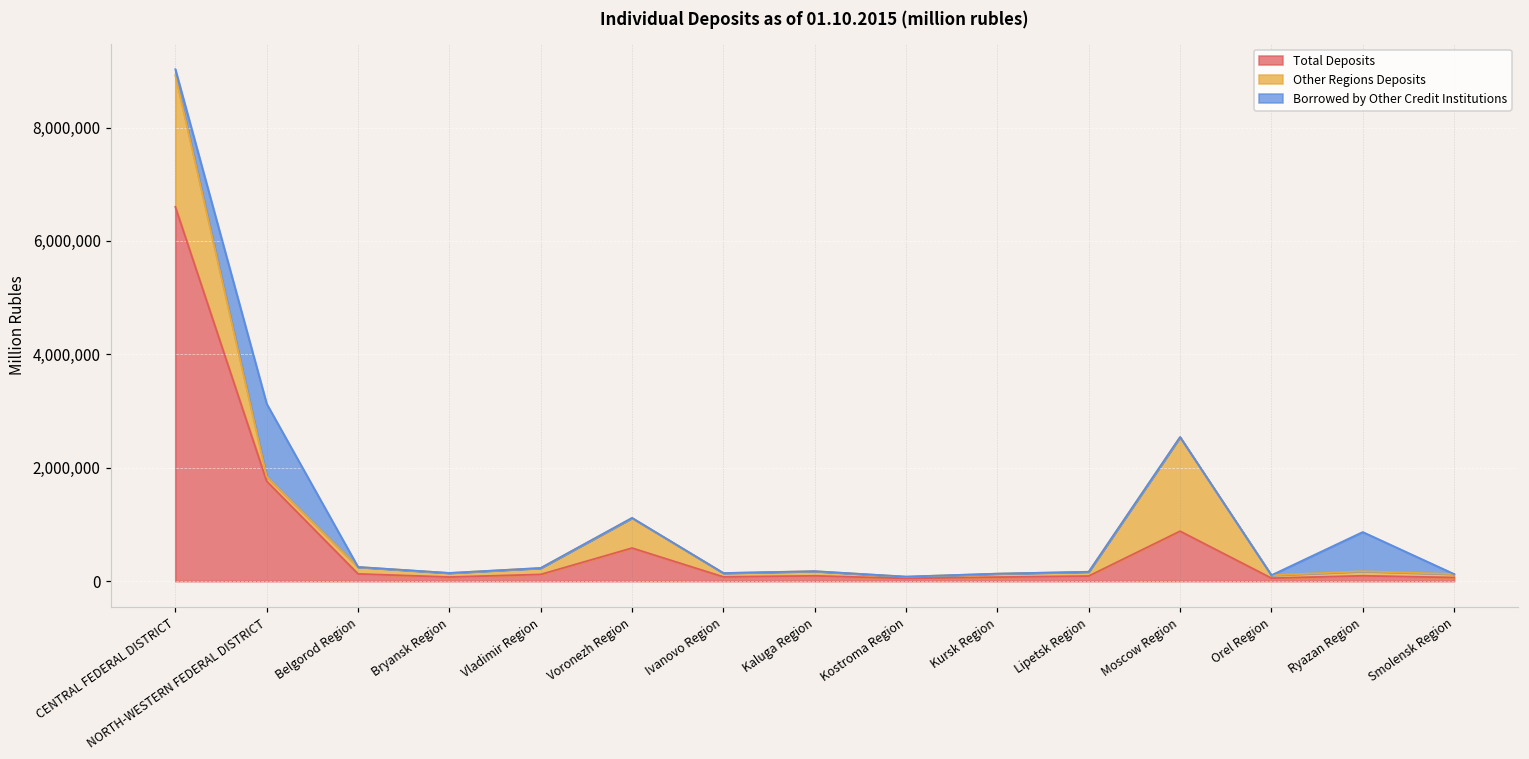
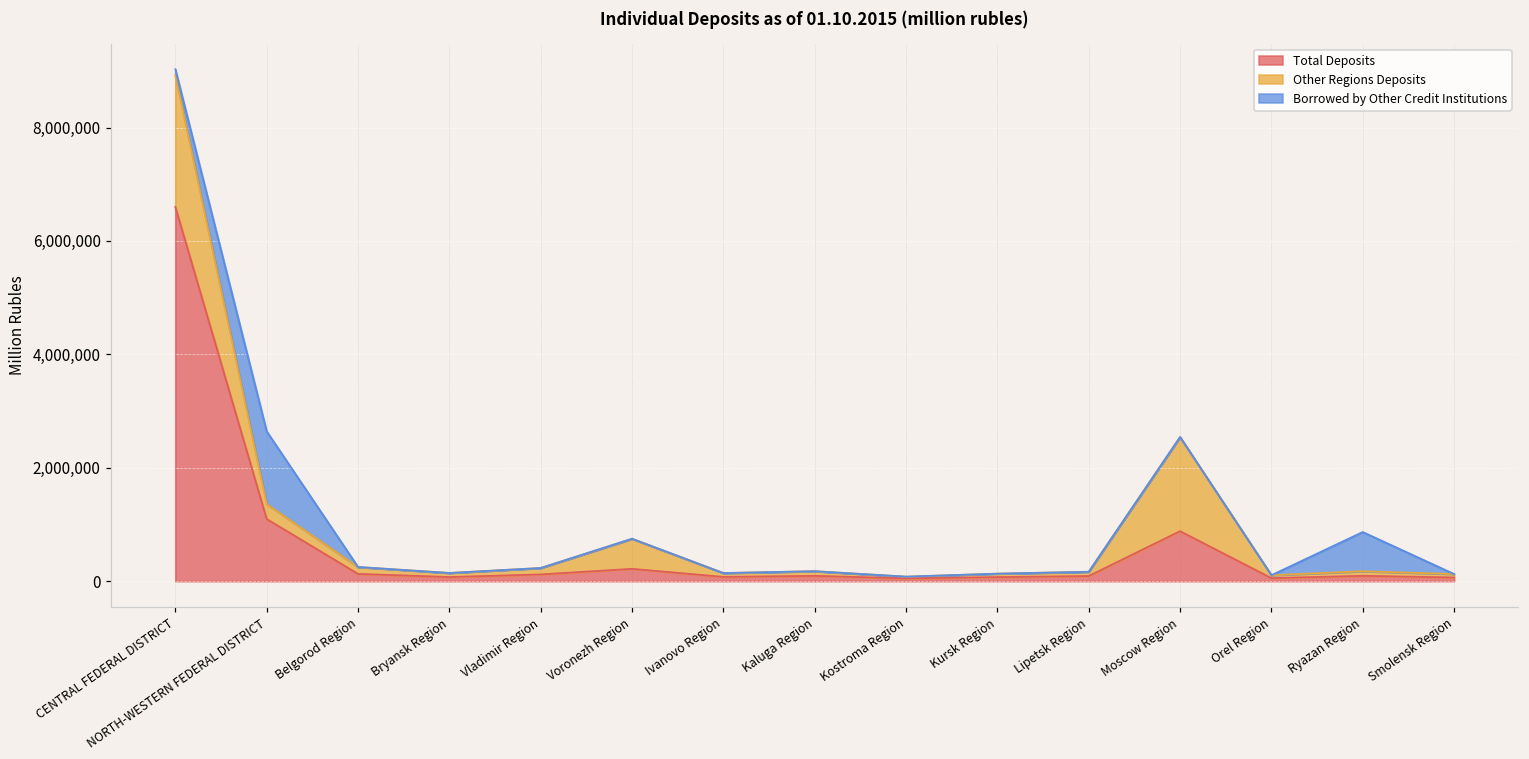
  {
    "Total Deposits": {
      "CENTRAL FEDERAL DISTRICT": "6,600,000",
-     "NORTH-WESTERN FEDERAL DISTRICT": "1,800,000",
+     "NORTH-WESTERN FEDERAL DISTRICT": "1,100,000",
      "Belgorod Region": "100,000",
      "Bryansk Region": "100,000",
      "Vladimir Region": "100,000",
-     "Voronezh Region": "600,000",
+     "Voronezh Region": "200,000",
      "Ivanovo Region": "100,000",
      "Kaluga Region": "100,000",
      "Kursk Region": "100,000",
      "Lipetsk Region": "100,000",
      "Moscow Region": "900,000",
      "Orel Region": "100,000",
      "Ryazan Region": "100,000",
      "Smolensk Region": "100,000"
    },
    "Other Regions Deposits": {
      "CENTRAL FEDERAL DISTRICT": "2,300,000",
-     "NORTH-WESTERN FEDERAL DISTRICT": "100,000",
+     "NORTH-WESTERN FEDERAL DISTRICT": "300,000",
      "Ryazan Region": "100,000"
    },
    "Borrowed by Other Credit Institutions": {
      "CENTRAL FEDERAL DISTRICT": "100,000",
      "NORTH-WESTERN FEDERAL DISTRICT": "1,300,000",
      "Ryazan Region": "700,000"
    }
  }
